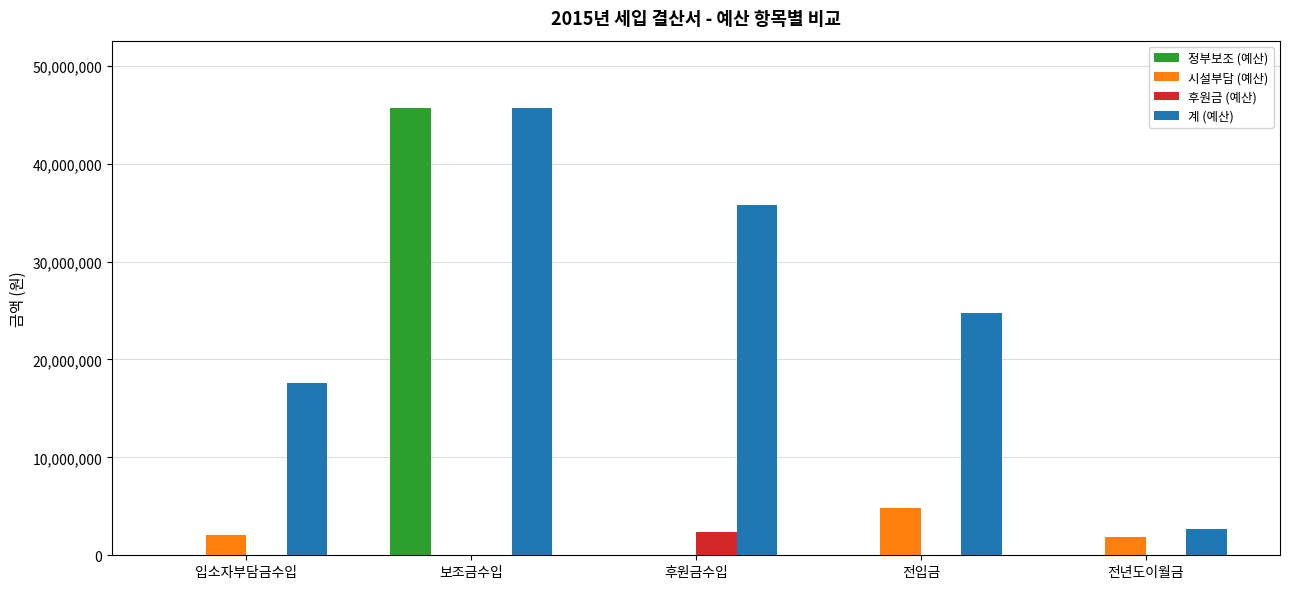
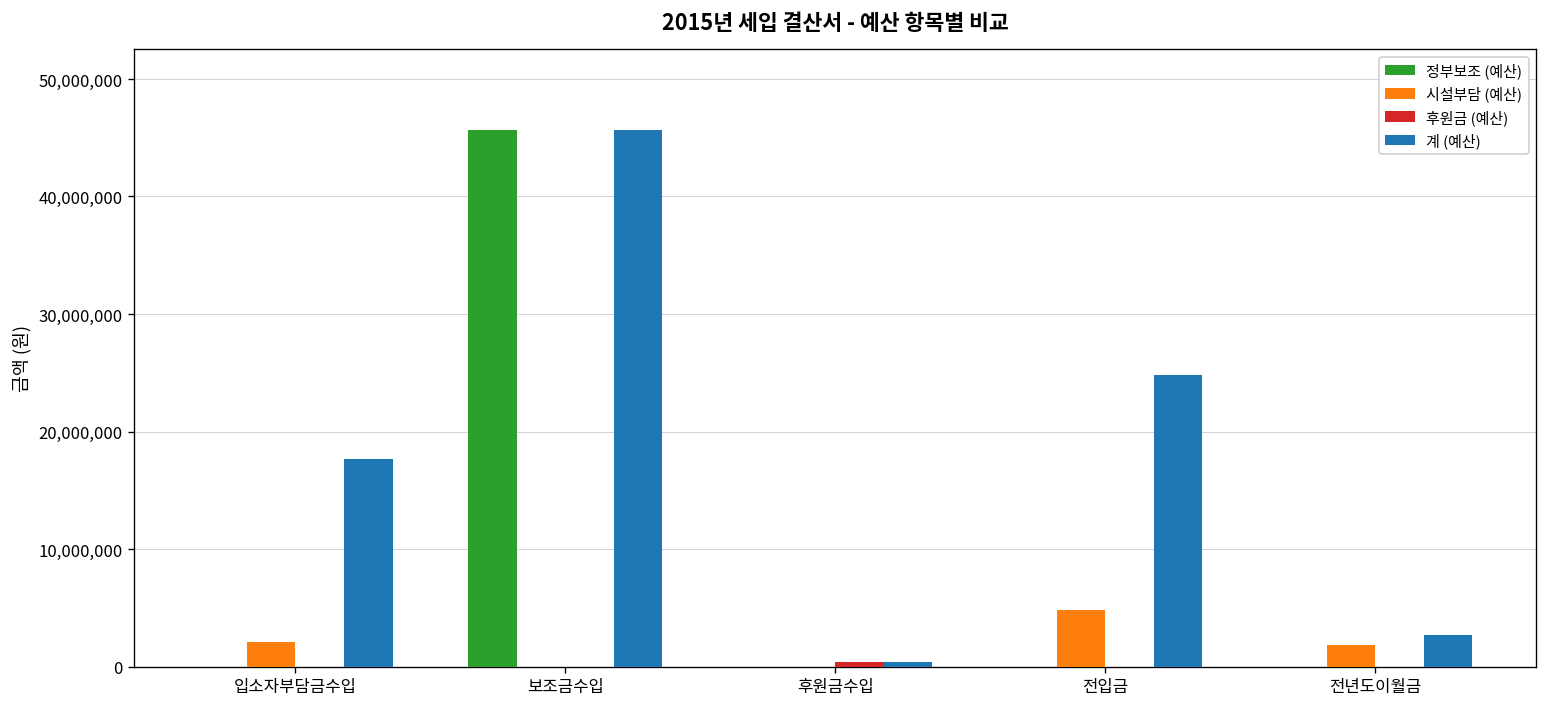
  {
    "정부보조 (예산)": {
      "입소자부담금수입": "0",
      "보조금수입": "46,000,000",
      "후원금수입": "0",
      "전입금": "0",
      "전년도이월금": "0"
    },
    "시설부담 (예산)": {
      "입소자부담금수입": "2,000,000",
      "보조금수입": "0",
      "후원금수입": "0",
      "전입금": "5,000,000",
      "전년도이월금": "2,000,000"
    },
    "후원금 (예산)": {
      "입소자부담금수입": "0",
      "보조금수입": "0",
-     "후원금수입": "2,000,000",
+     "후원금수입": "0",
      "전입금": "0",
      "전년도이월금": "0"
    },
    "계 (예산)": {
      "입소자부담금수입": "18,000,000",
      "보조금수입": "46,000,000",
-     "후원금수입": "36,000,000",
+     "후원금수입": "0",
      "전입금": "25,000,000",
      "전년도이월금": "3,000,000"
    }
  }
